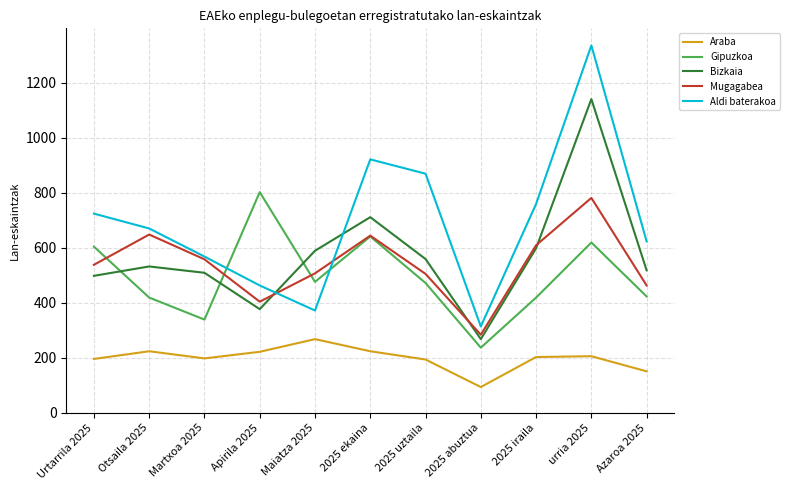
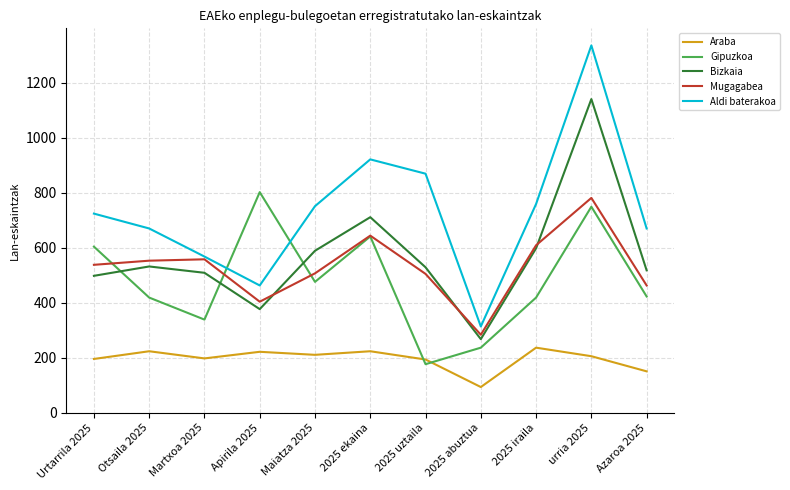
  {
    "Araba": {
      "Urtarrila 2025": 200,
      "Otsaila 2025": 220,
      "Martxoa 2025": 200,
      "Apirila 2025": 220,
-     "Maiatza 2025": 270,
+     "Maiatza 2025": 210,
      "2025 ekaina": 220,
      "2025 uztaila": 190,
      "2025 abuztua": 90,
-     "2025 iraila": 200,
+     "2025 iraila": 240,
      "urria 2025": 210,
      "Azaroa 2025": 150
    },
    "Gipuzkoa": {
      "Urtarrila 2025": 600,
      "Otsaila 2025": 420,
      "Martxoa 2025": 340,
      "Apirila 2025": 800,
      "Maiatza 2025": 480,
-     "2025 uztaila": 470,
+     "2025 uztaila": 180,
      "2025 abuztua": 240,
      "2025 iraila": 420,
-     "urria 2025": 620,
+     "urria 2025": 750,
      "Azaroa 2025": 420
    },
    "Bizkaia": {
      "Urtarrila 2025": 500,
      "Otsaila 2025": 530,
      "Martxoa 2025": 510,
      "Apirila 2025": 380,
      "Maiatza 2025": 590,
      "2025 ekaina": 710,
-     "2025 uztaila": 560,
+     "2025 uztaila": 530,
      "2025 abuztua": 270,
      "2025 iraila": 600,
      "urria 2025": 1140,
      "Azaroa 2025": 520
    },
    "Mugagabea": {
      "Urtarrila 2025": 540,
-     "Otsaila 2025": 650,
+     "Otsaila 2025": 550,
      "Martxoa 2025": 560,
      "Apirila 2025": 400,
      "Maiatza 2025": 510,
      "2025 uztaila": 510,
      "2025 abuztua": 280,
      "2025 iraila": 610,
      "urria 2025": 780,
      "Azaroa 2025": 460
    },
    "Aldi baterakoa": {
      "Urtarrila 2025": 720,
      "Otsaila 2025": 670,
      "Martxoa 2025": 570,
      "Apirila 2025": 460,
-     "Maiatza 2025": 370,
+     "Maiatza 2025": 750,
      "2025 ekaina": 920,
      "2025 uztaila": 870,
      "2025 abuztua": 310,
      "2025 iraila": 760,
      "urria 2025": 1340,
-     "Azaroa 2025": 620
+     "Azaroa 2025": 670
    }
  }
